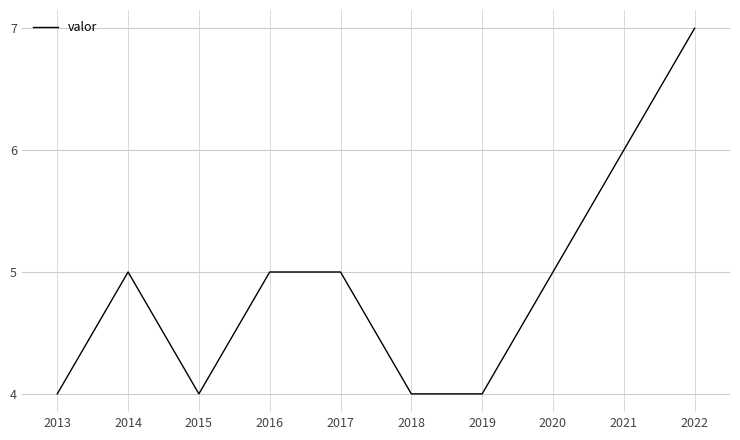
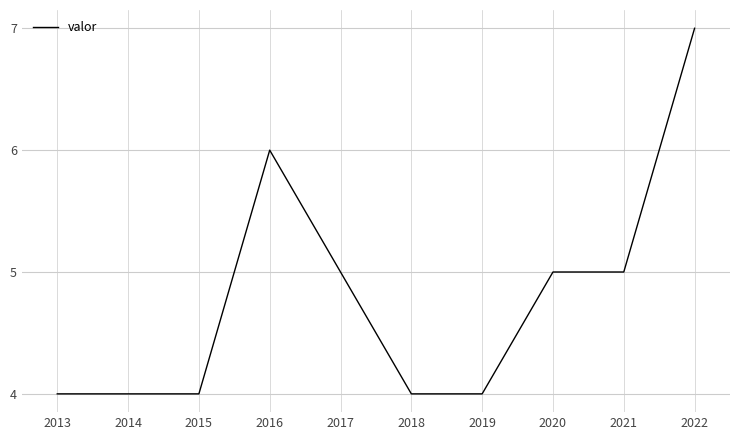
  {
    "2013": 4,
-   "2014": 5,
+   "2014": 4,
    "2015": 4,
-   "2016": 5,
+   "2016": 6,
    "2017": 5,
    "2018": 4,
    "2019": 4,
    "2020": 5,
-   "2021": 6,
+   "2021": 5,
    "2022": 7
  }
